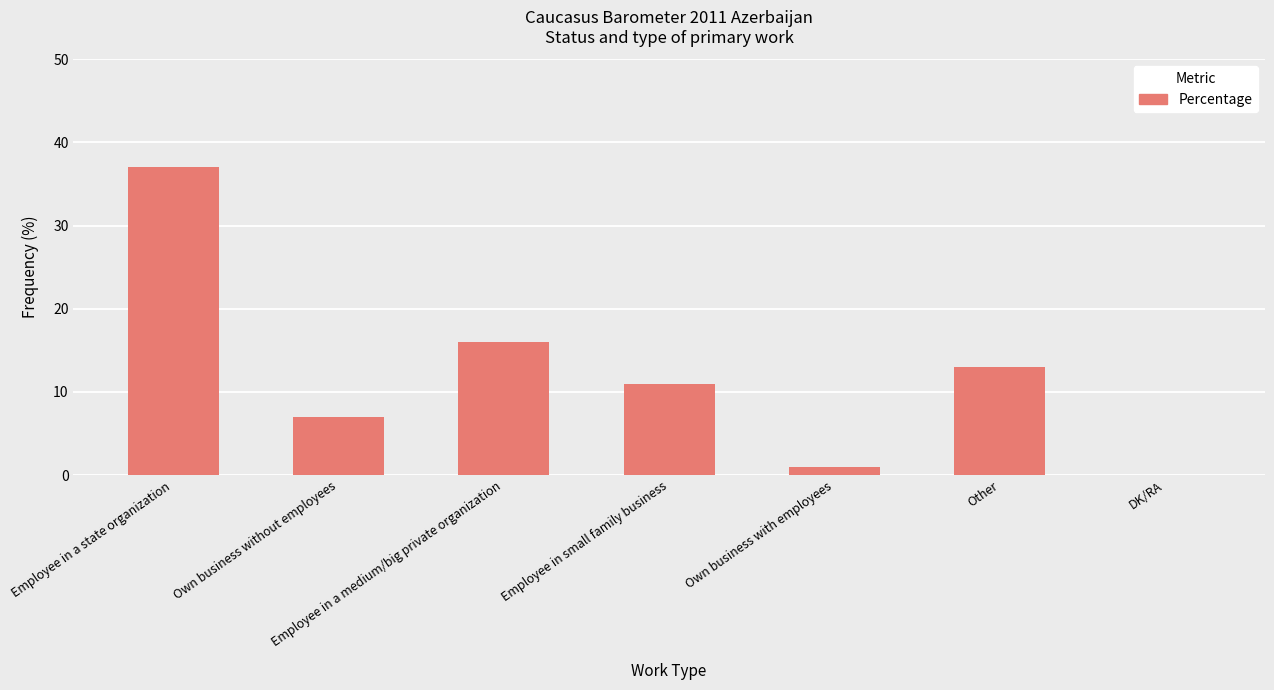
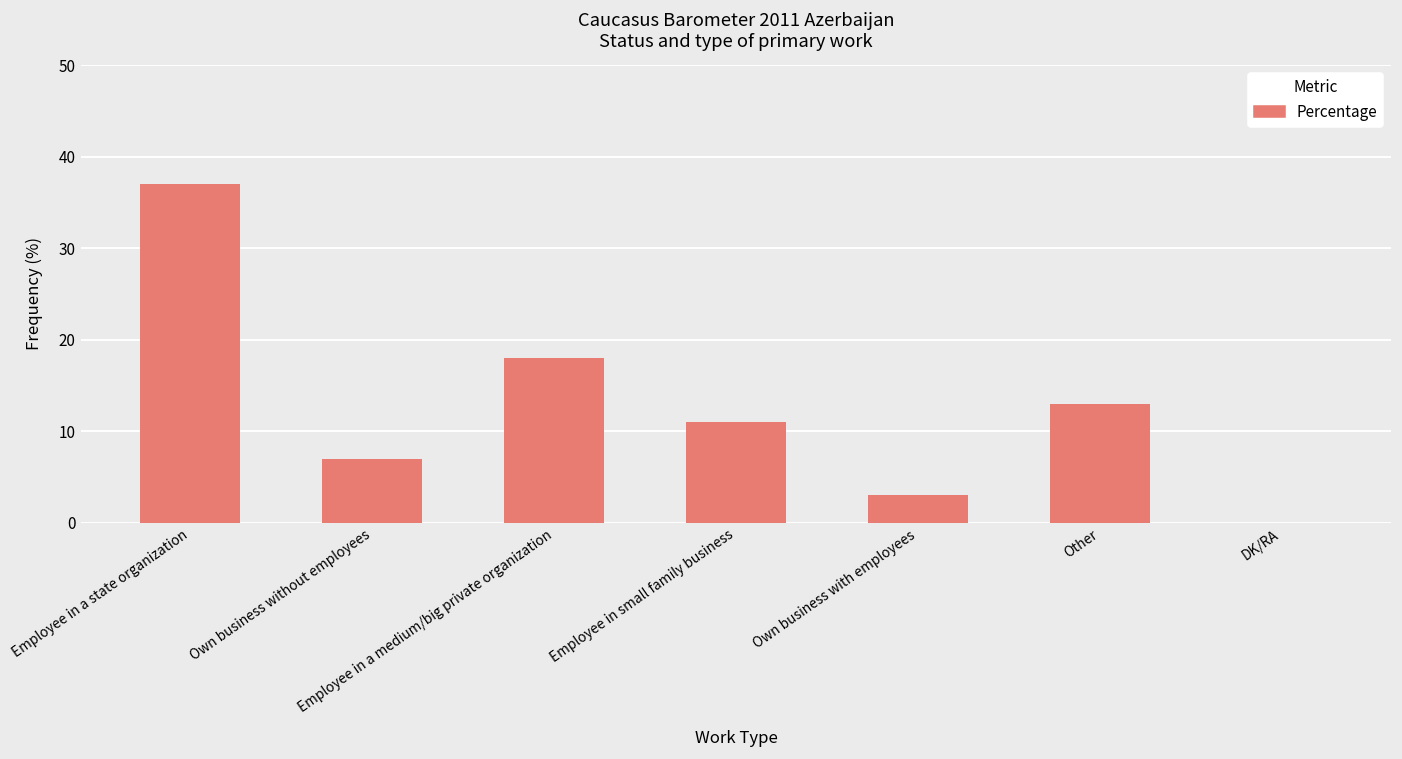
  {
    "Employee in a state organization": 37,
    "Own business without employees": 7,
-   "Employee in a medium/big private organization": 16,
+   "Employee in a medium/big private organization": 18,
    "Employee in small family business": 11,
-   "Own business with employees": 1,
+   "Own business with employees": 3,
    "Other": 13,
    "DK/RA": 0
  }
